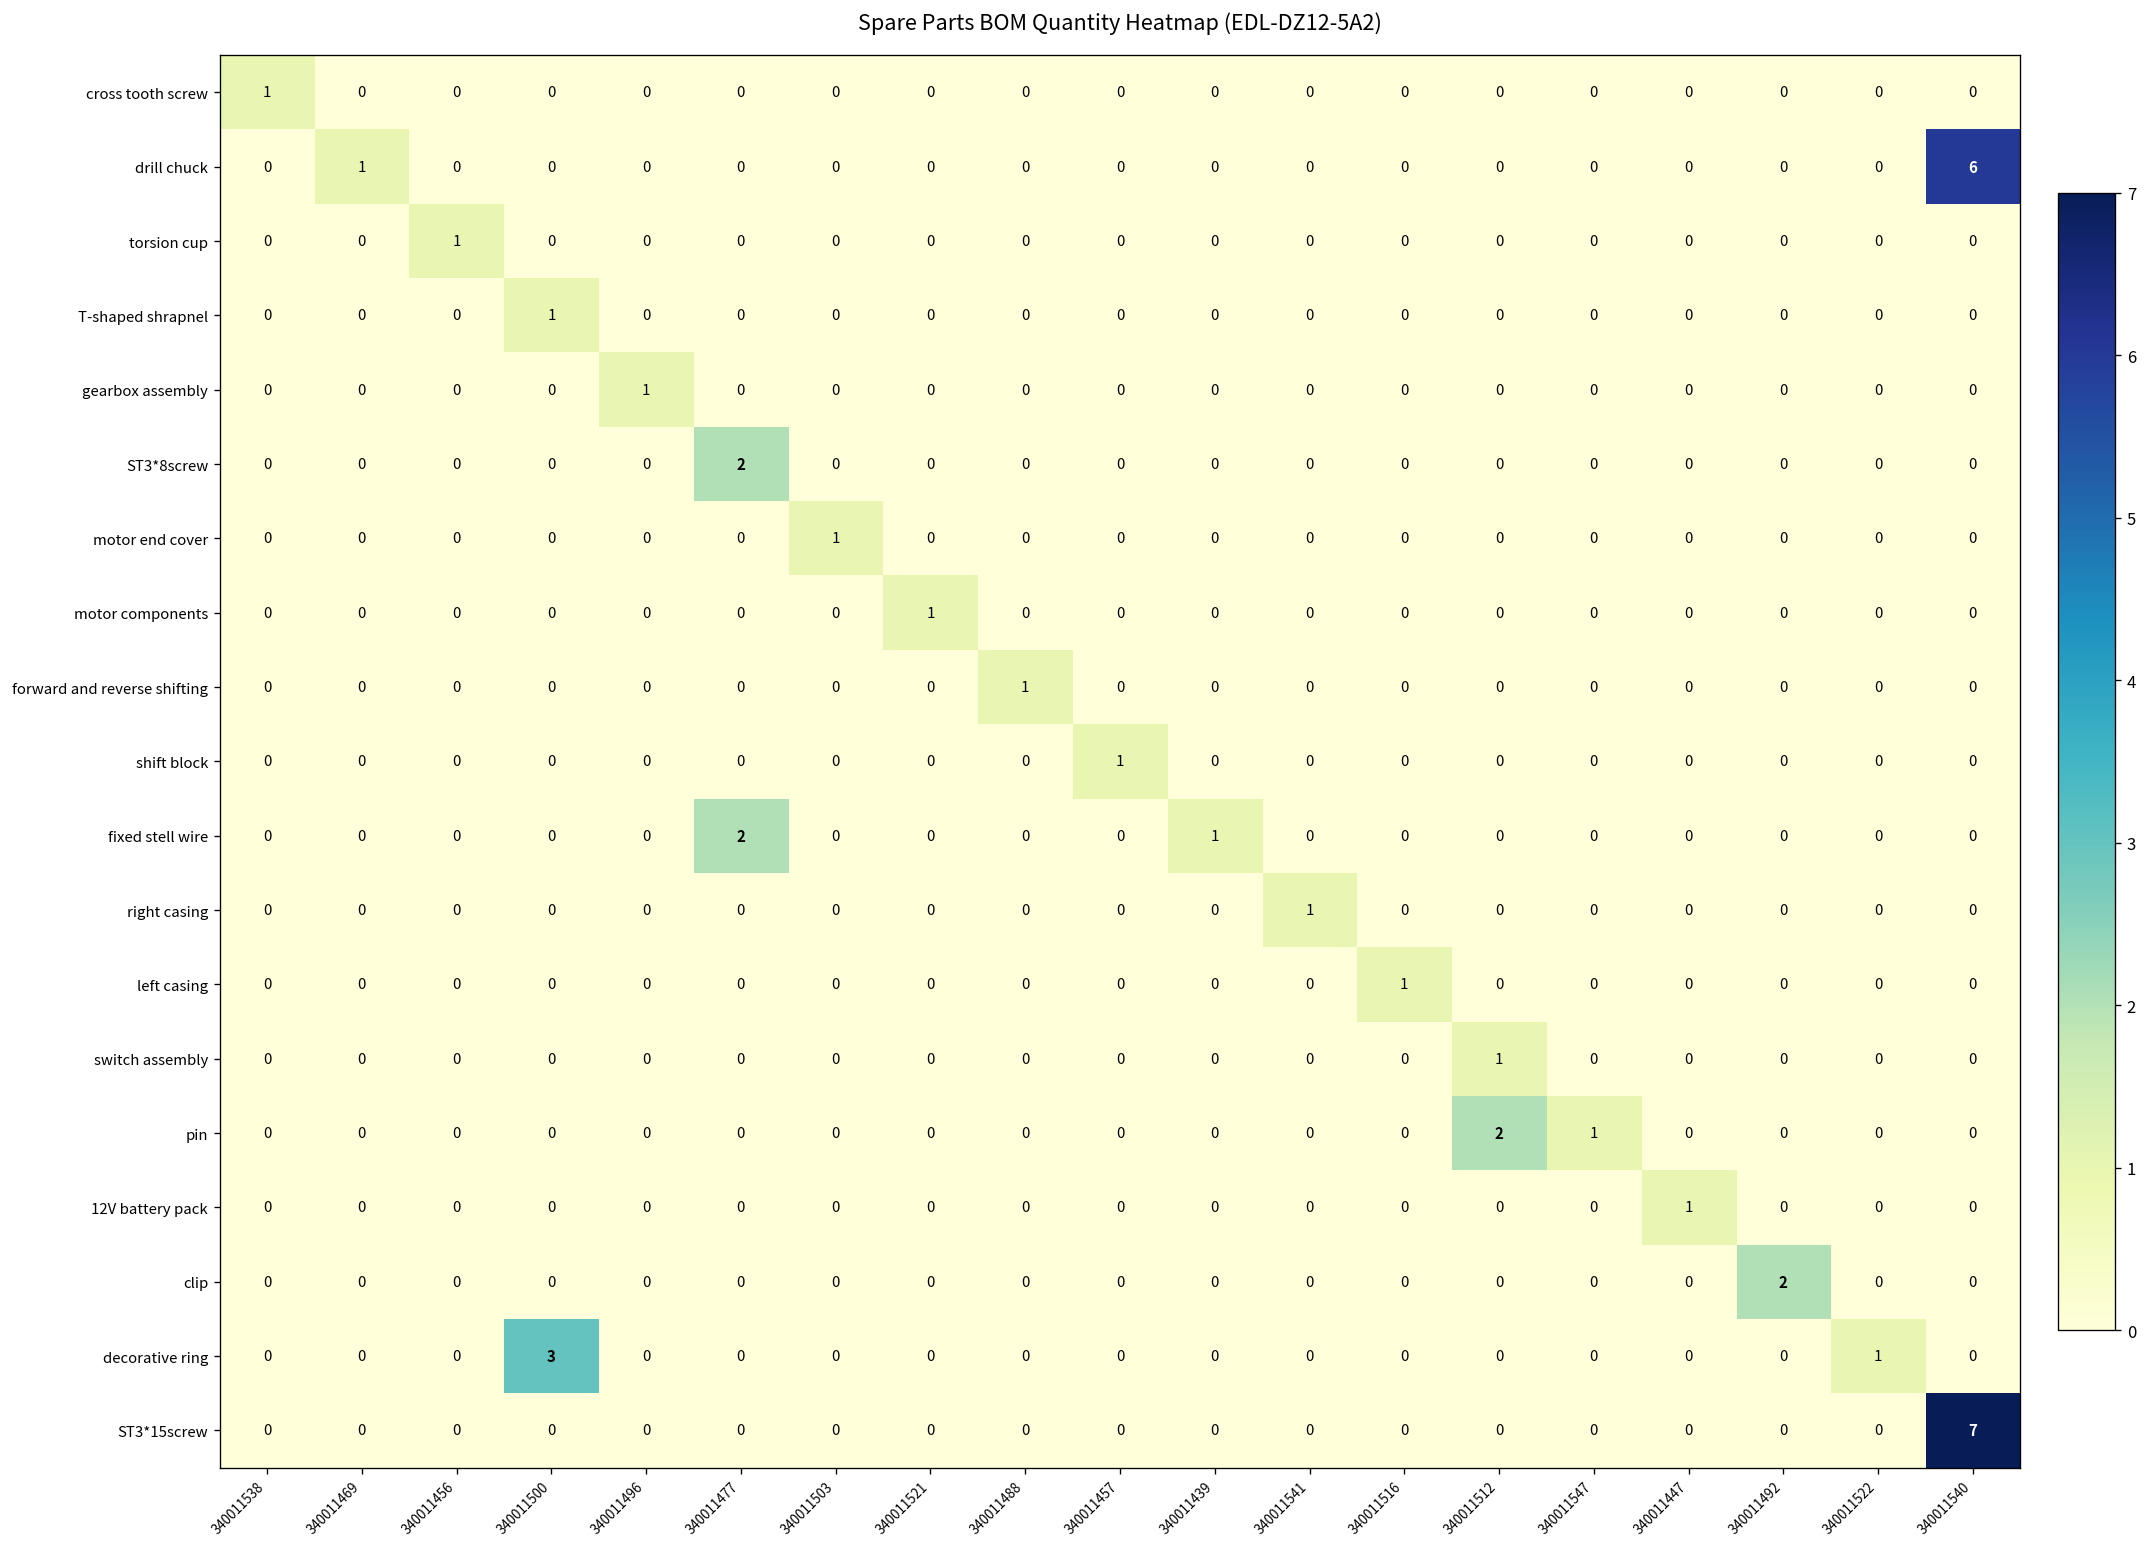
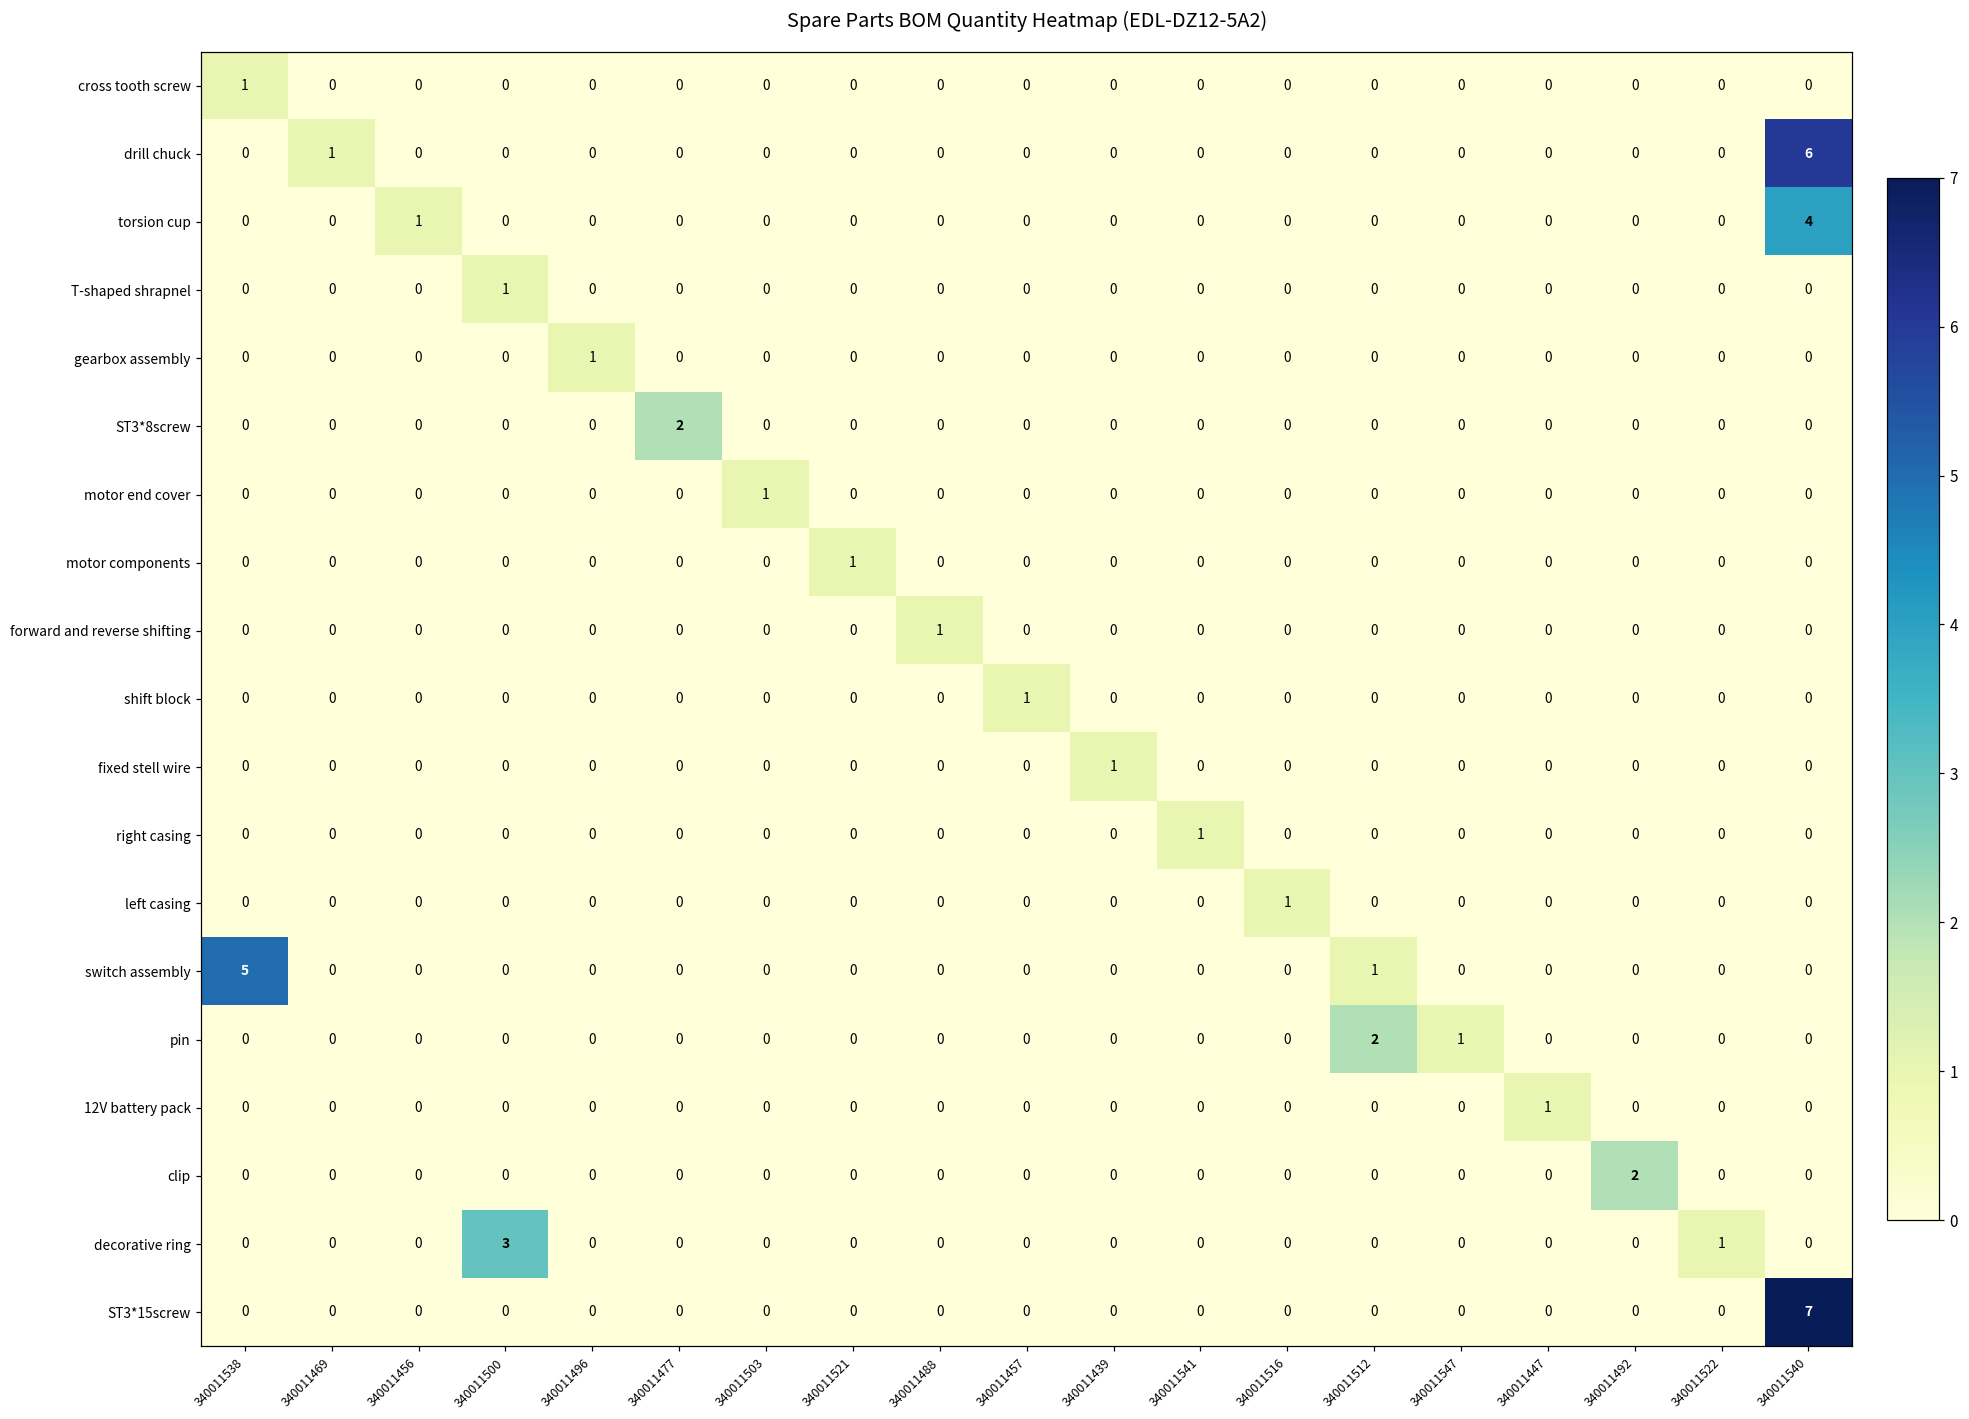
  {
    "torsion cup": {
      "340011538": 0,
      "340011469": 0,
      "340011456": 1,
      "340011500": 0,
      "340011496": 0,
      "340011477": 0,
      "340011503": 0,
      "340011521": 0,
      "340011488": 0,
      "340011457": 0,
      "340011439": 0,
      "340011541": 0,
      "340011516": 0,
      "340011512": 0,
      "340011547": 0,
      "340011447": 0,
      "340011492": 0,
      "340011522": 0,
-     "340011540": 0
+     "340011540": 4
    },
    "fixed stell wire": {
      "340011538": 0,
      "340011469": 0,
      "340011456": 0,
      "340011500": 0,
      "340011496": 0,
-     "340011477": 2,
+     "340011477": 0,
      "340011503": 0,
      "340011521": 0,
      "340011488": 0,
      "340011457": 0,
      "340011439": 1,
      "340011541": 0,
      "340011516": 0,
      "340011512": 0,
      "340011547": 0,
      "340011447": 0,
      "340011492": 0,
      "340011522": 0,
      "340011540": 0
    },
    "switch assembly": {
-     "340011538": 0,
+     "340011538": 5,
      "340011469": 0,
      "340011456": 0,
      "340011500": 0,
      "340011496": 0,
      "340011477": 0,
      "340011503": 0,
      "340011521": 0,
      "340011488": 0,
      "340011457": 0,
      "340011439": 0,
      "340011541": 0,
      "340011516": 0,
      "340011512": 1,
      "340011547": 0,
      "340011447": 0,
      "340011492": 0,
      "340011522": 0,
      "340011540": 0
    }
  }
